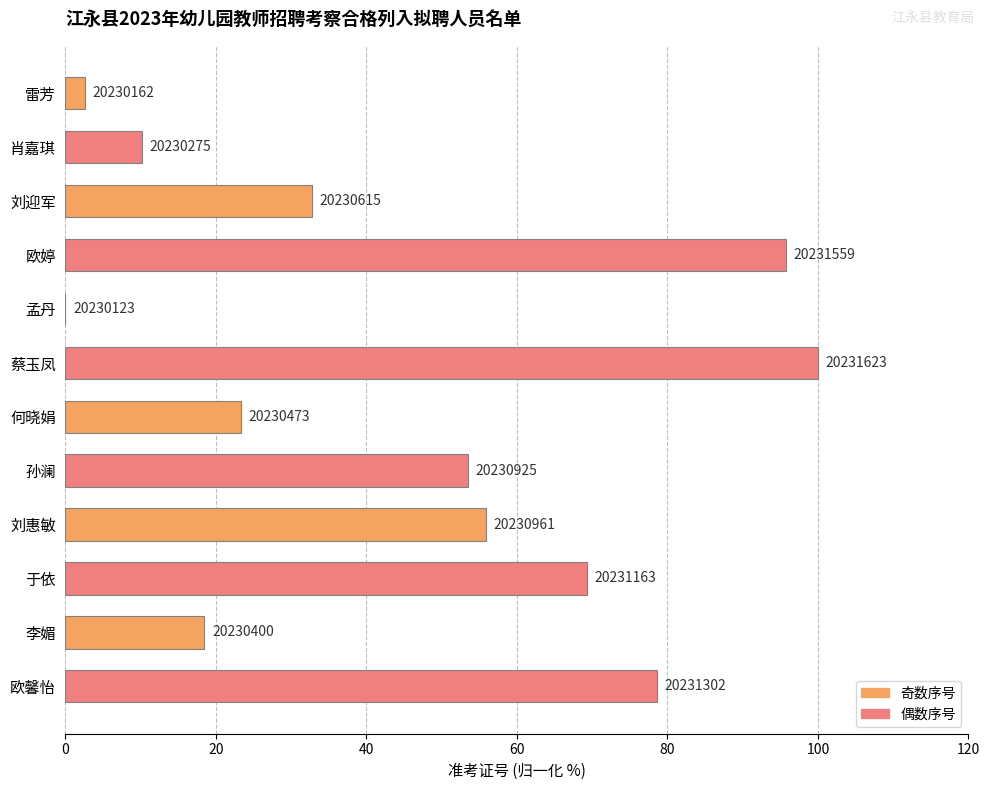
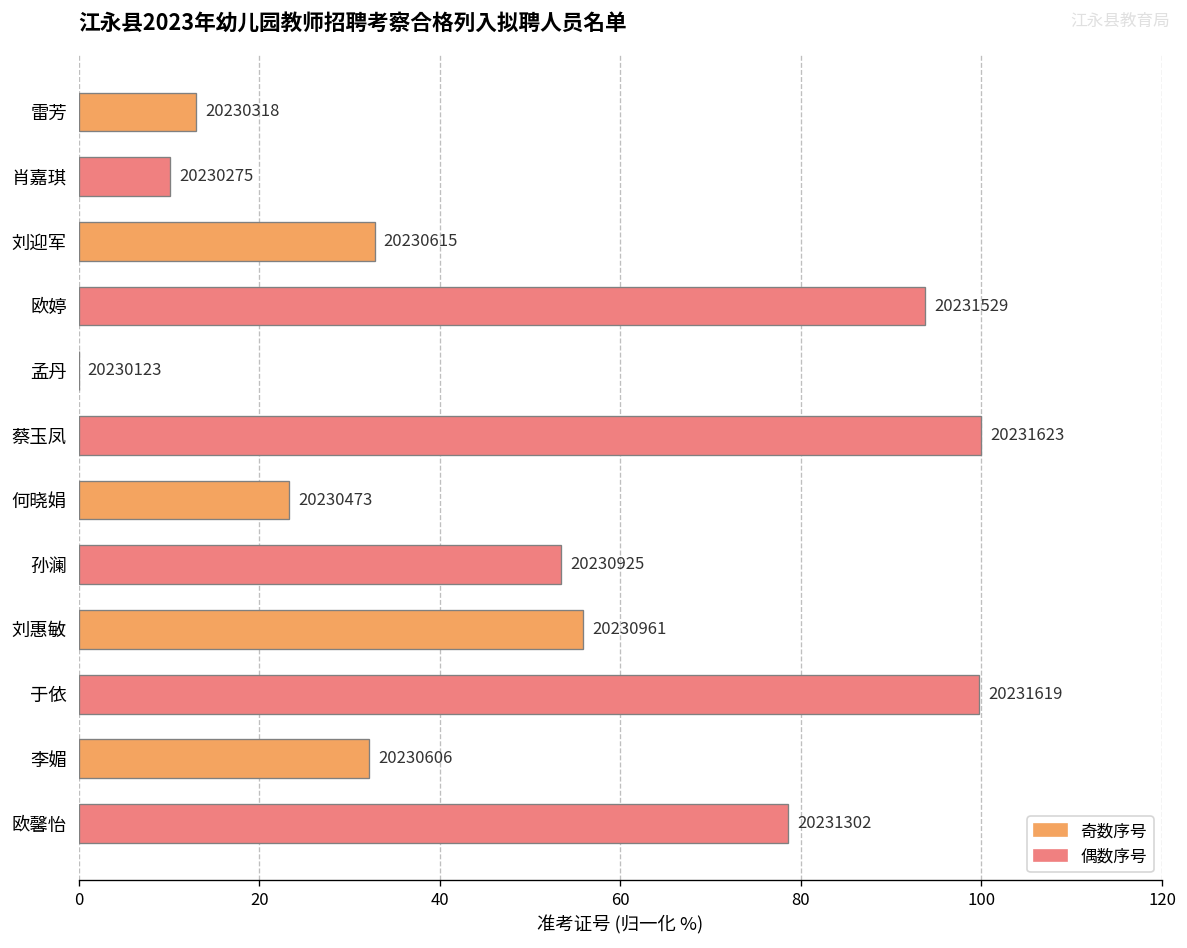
  {
-   "雷芳": 20230162,
-   "欧婷": 20231559,
-   "于依": 20231163,
-   "李媚": 20230400
+   "雷芳": 20230318,
+   "欧婷": 20231529,
+   "于依": 20231619,
+   "李媚": 20230606
  }
